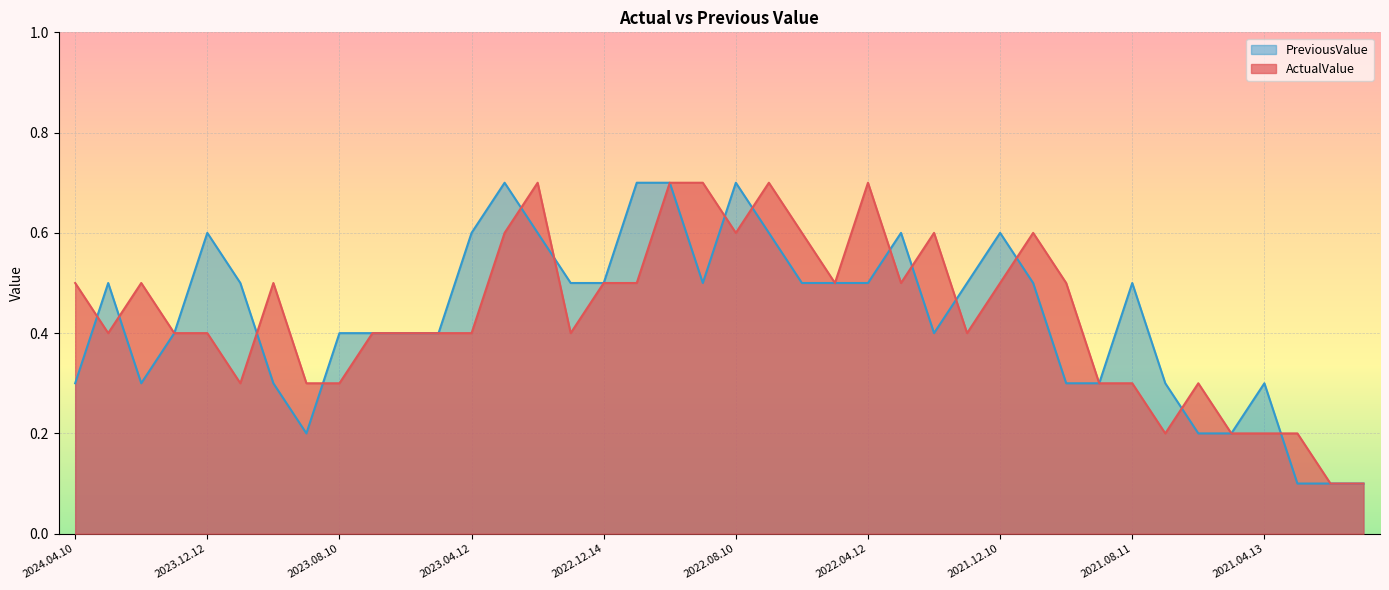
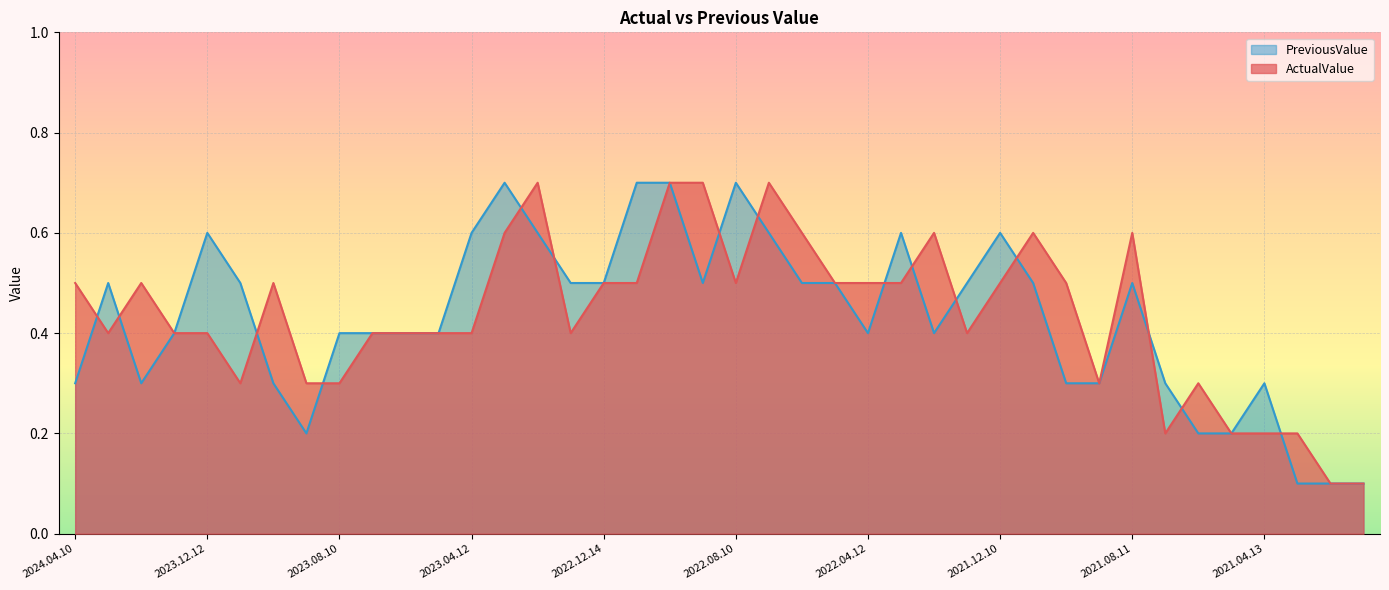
  {
    "PreviousValue": {
      "2024.04.10": 0.3,
      "2023.12.12": 0.6,
      "2023.08.10": 0.4,
      "2023.04.12": 0.6,
      "2022.08.10": 0.7,
-     "2022.04.12": 0.5,
+     "2022.04.12": 0.4,
      "2021.12.10": 0.6,
      "2021.08.11": 0.5,
      "2021.04.13": 0.3
    },
    "ActualValue": {
      "2024.04.10": 0.5,
      "2023.12.12": 0.4,
      "2023.08.10": 0.3,
      "2023.04.12": 0.4,
-     "2022.08.10": 0.6,
-     "2022.04.12": 0.7,
+     "2022.08.10": 0.5,
+     "2022.04.12": 0.5,
      "2021.12.10": 0.5,
-     "2021.08.11": 0.3,
+     "2021.08.11": 0.6,
      "2021.04.13": 0.2
    }
  }
